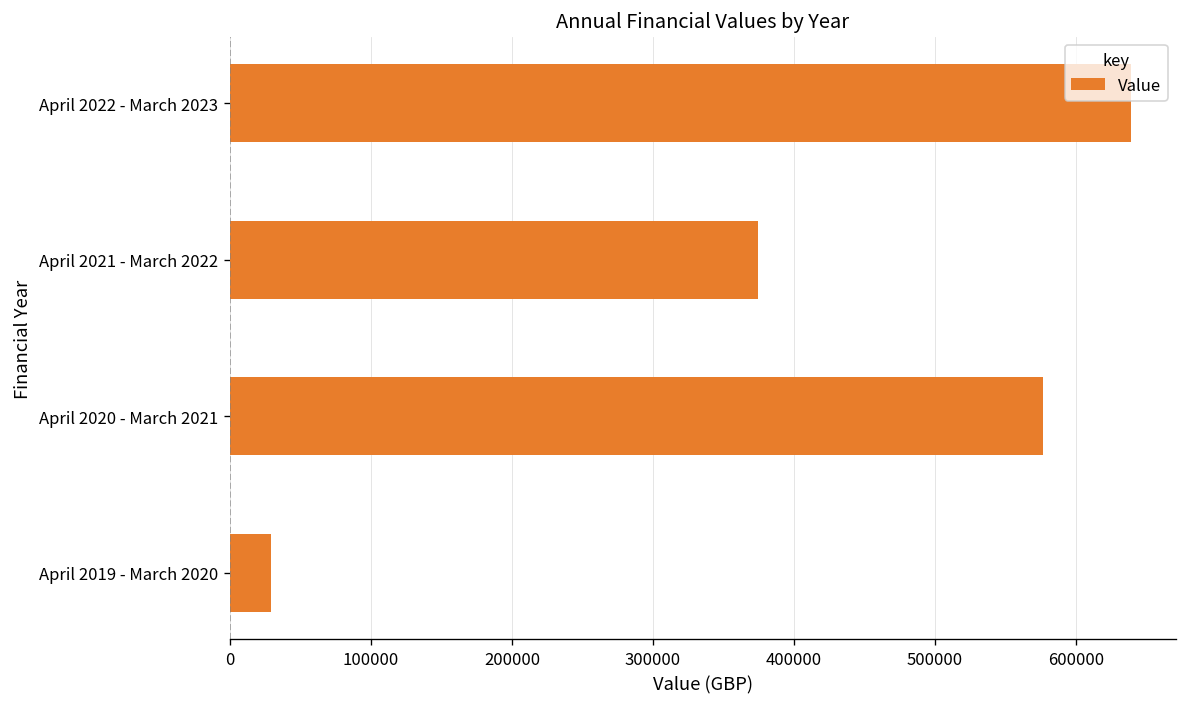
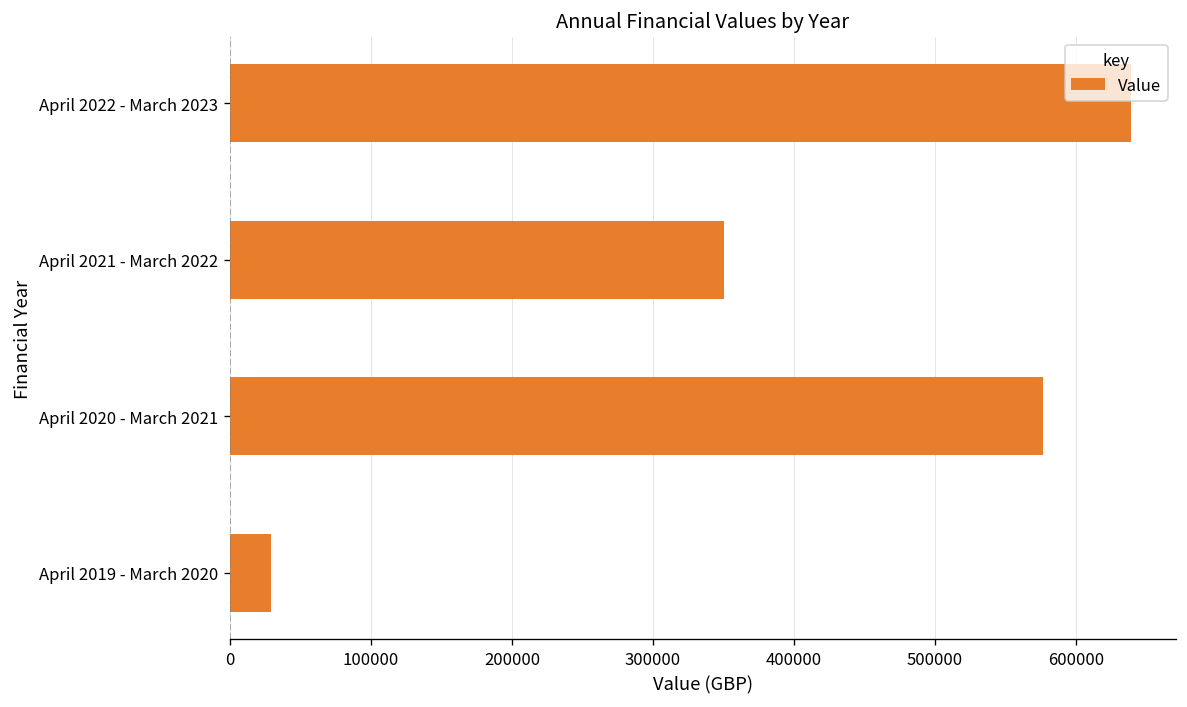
  {
    "April 2022 - March 2023": 639000,
-   "April 2021 - March 2022": 374000,
+   "April 2021 - March 2022": 351000,
    "April 2020 - March 2021": 576000,
    "April 2019 - March 2020": 29000
  }
